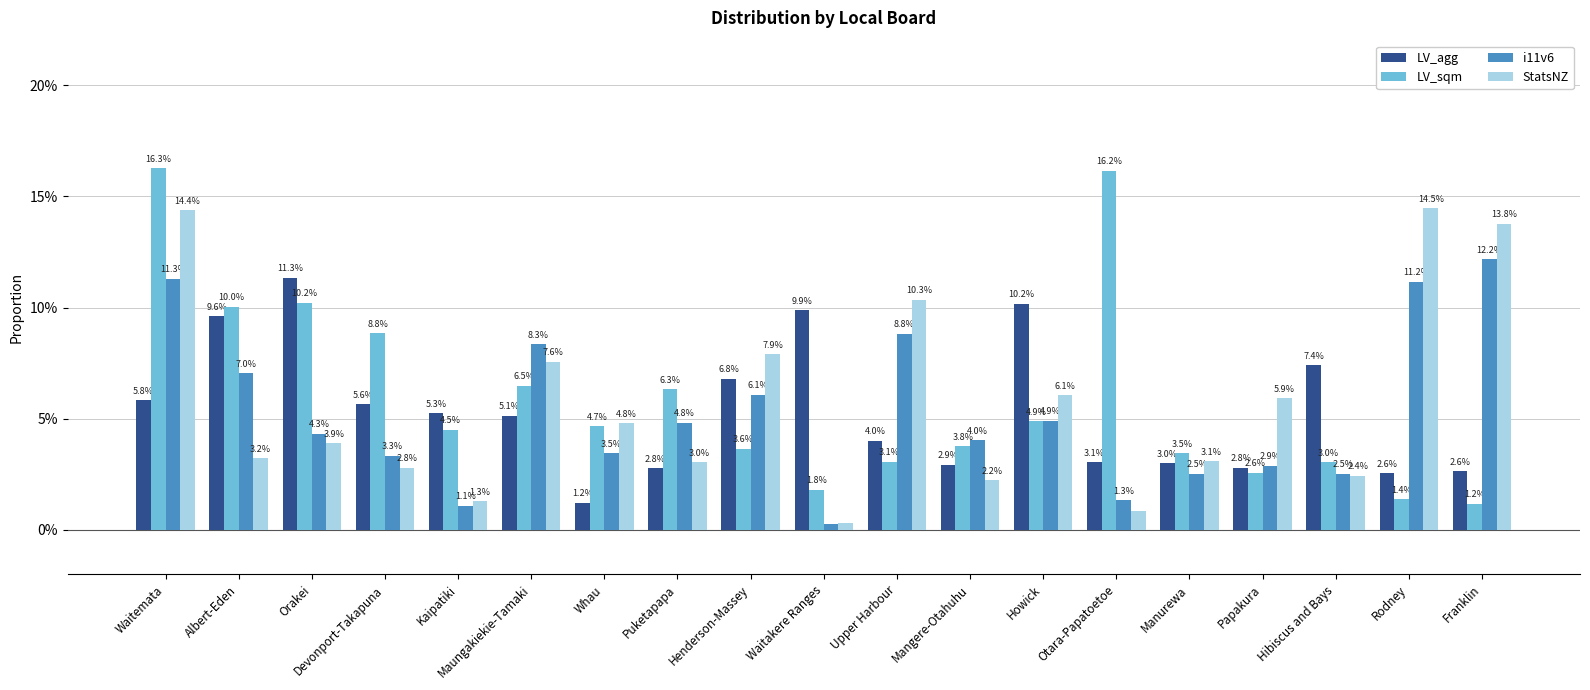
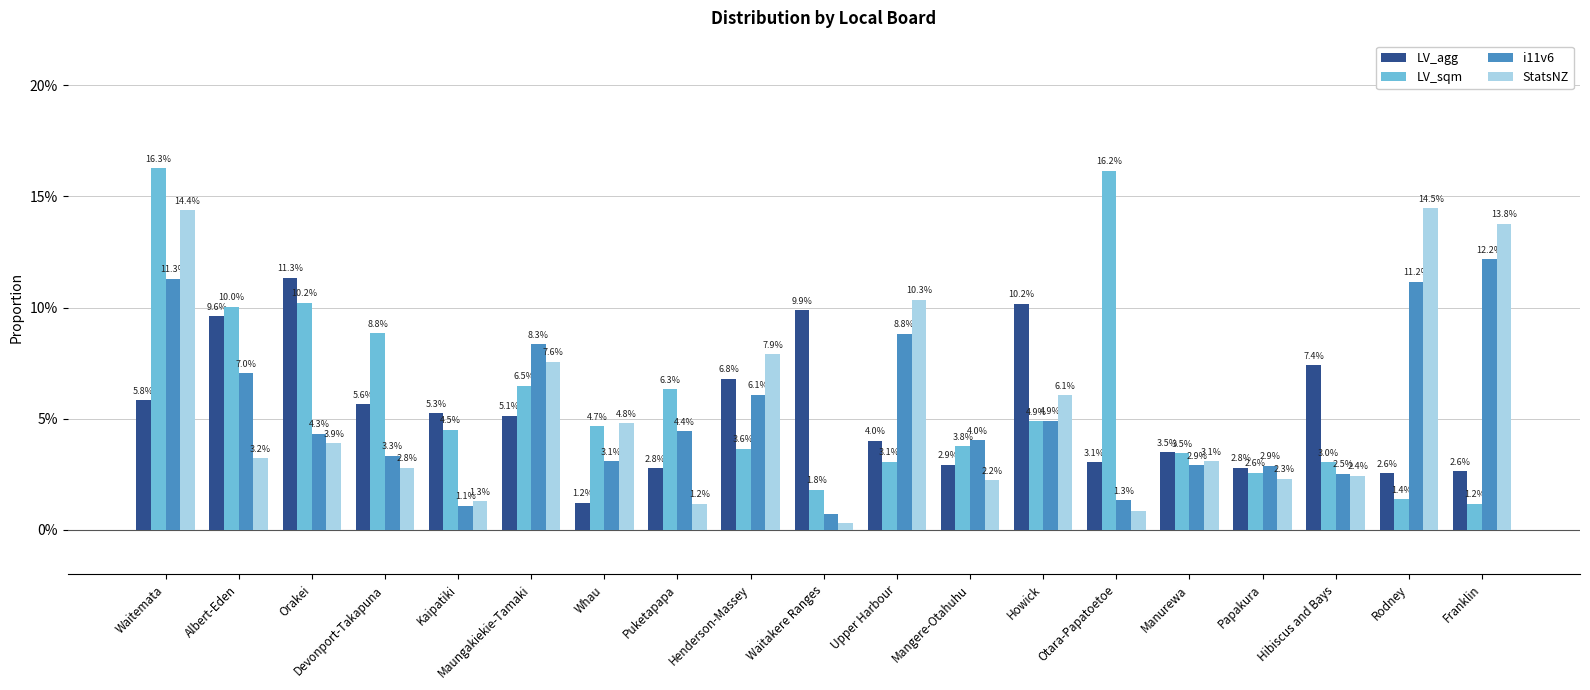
  {
    "LV_agg": {
      "Waitemata": "5.8%",
      "Albert-Eden": "9.6%",
      "Orakei": "11.3%",
      "Devonport-Takapuna": "5.6%",
      "Kaipatiki": "5.3%",
      "Maungakiekie-Tamaki": "5.1%",
      "Whau": "1.2%",
      "Puketapapa": "2.8%",
      "Henderson-Massey": "6.8%",
      "Waitakere Ranges": "9.9%",
      "Upper Harbour": "4.0%",
      "Mangere-Otahuhu": "2.9%",
      "Howick": "10.2%",
      "Otara-Papatoetoe": "3.1%",
-     "Manurewa": "3.0%",
+     "Manurewa": "3.5%",
      "Papakura": "2.8%",
      "Hibiscus and Bays": "7.4%",
      "Rodney": "2.6%",
      "Franklin": "2.6%"
    },
    "LV_sqm": {
      "Waitemata": "16.3%",
      "Albert-Eden": "10.0%",
      "Orakei": "10.2%",
      "Devonport-Takapuna": "8.8%",
      "Kaipatiki": "4.5%",
      "Maungakiekie-Tamaki": "6.5%",
      "Whau": "4.7%",
      "Puketapapa": "6.3%",
      "Henderson-Massey": "3.6%",
      "Waitakere Ranges": "1.8%",
      "Upper Harbour": "3.1%",
      "Mangere-Otahuhu": "3.8%",
      "Otara-Papatoetoe": "16.2%",
      "Manurewa": "3.5%",
      "Papakura": "2.6%",
      "Hibiscus and Bays": "3.0%",
      "Rodney": "1.4%",
      "Franklin": "1.2%"
    },
    "i11v6": {
      "Waitemata": "11.3%",
      "Albert-Eden": "7.0%",
      "Orakei": "4.3%",
      "Devonport-Takapuna": "3.3%",
      "Kaipatiki": "1.1%",
      "Maungakiekie-Tamaki": "8.3%",
-     "Whau": "3.5%",
-     "Puketapapa": "4.8%",
+     "Whau": "3.1%",
+     "Puketapapa": "4.4%",
      "Henderson-Massey": "6.1%",
-     "Waitakere Ranges": "0.3%",
+     "Waitakere Ranges": "0.7%",
      "Upper Harbour": "8.8%",
      "Mangere-Otahuhu": "4.0%",
      "Otara-Papatoetoe": "1.3%",
-     "Manurewa": "2.5%",
+     "Manurewa": "2.9%",
      "Papakura": "2.9%",
      "Rodney": "11.2%",
      "Franklin": "12.2%"
    },
    "StatsNZ": {
      "Waitemata": "14.4%",
      "Albert-Eden": "3.2%",
      "Orakei": "3.9%",
      "Devonport-Takapuna": "2.8%",
      "Kaipatiki": "1.3%",
      "Maungakiekie-Tamaki": "7.6%",
      "Whau": "4.8%",
-     "Puketapapa": "3.0%",
+     "Puketapapa": "1.2%",
      "Henderson-Massey": "7.9%",
      "Upper Harbour": "10.3%",
      "Mangere-Otahuhu": "2.2%",
      "Howick": "6.1%",
      "Manurewa": "3.1%",
-     "Papakura": "5.9%",
+     "Papakura": "2.3%",
      "Rodney": "14.5%",
      "Franklin": "13.8%"
    }
  }
